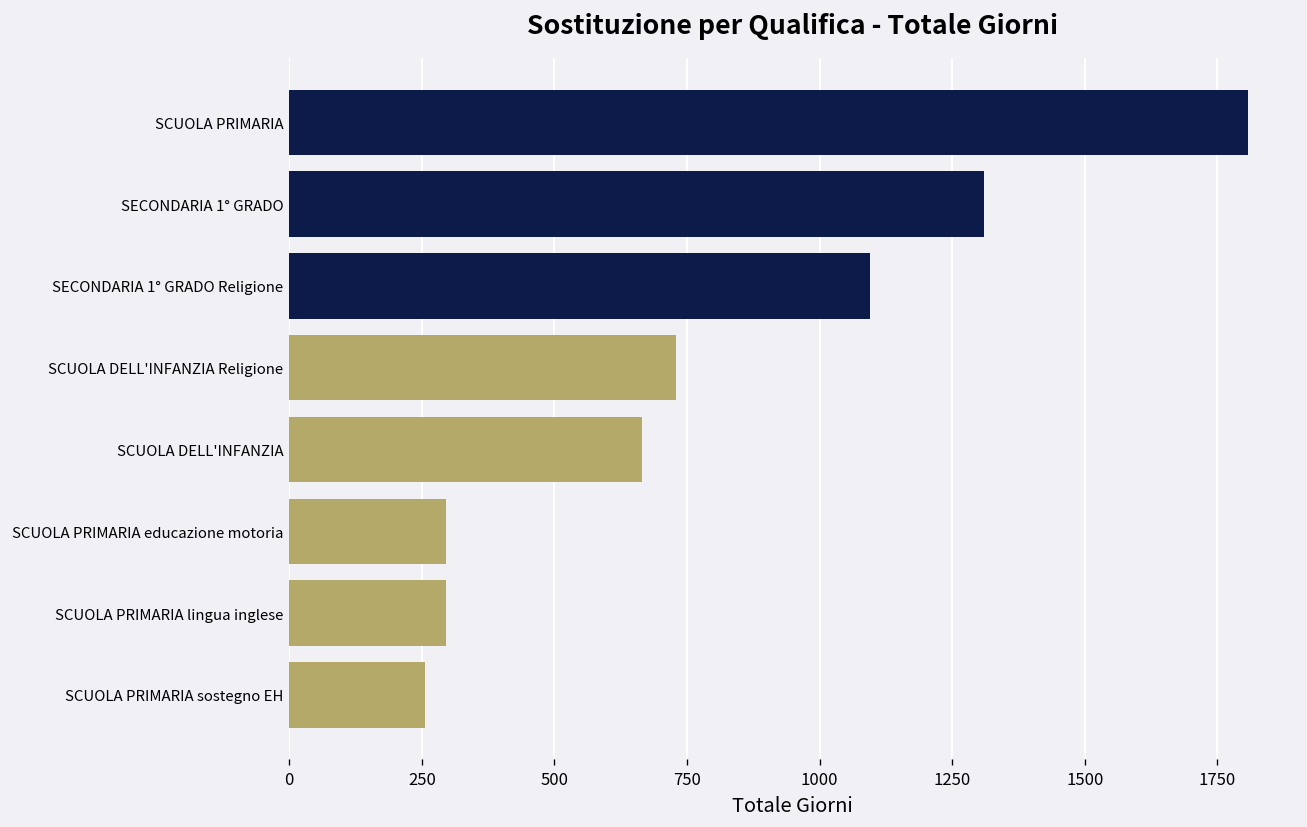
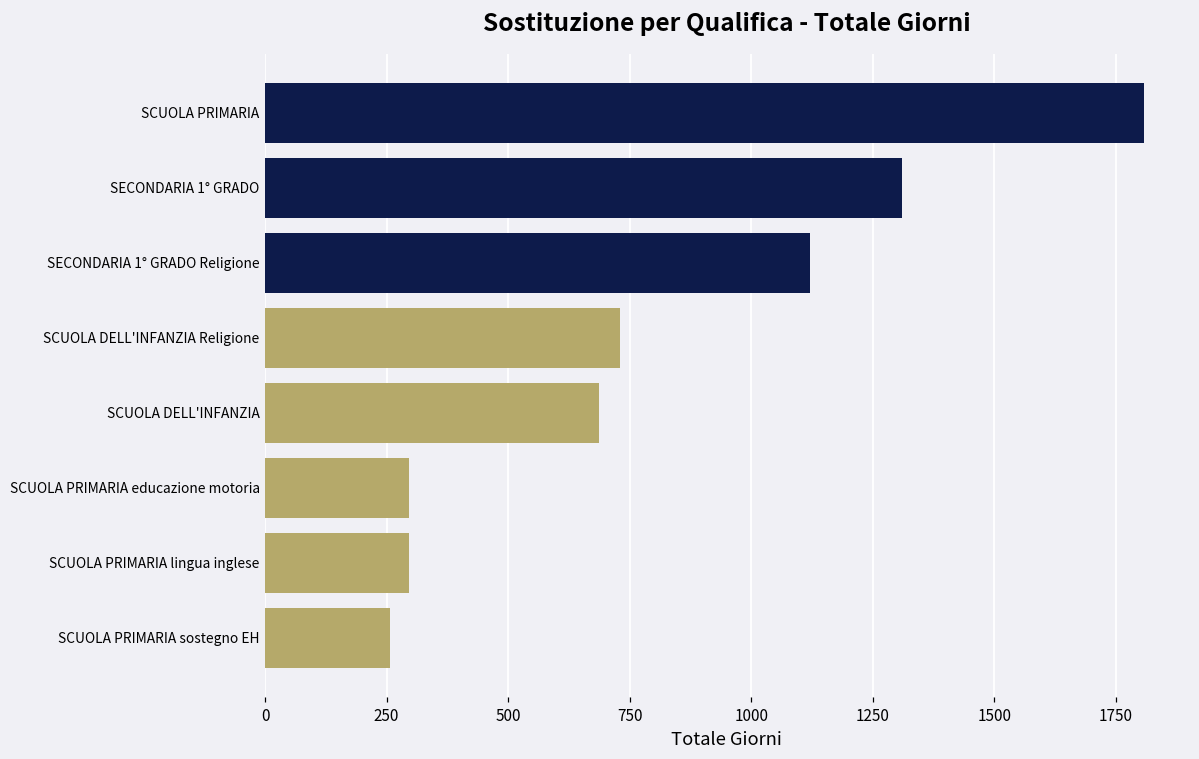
  {
    "SCUOLA PRIMARIA": 1810,
    "SECONDARIA 1° GRADO": 1310,
-   "SECONDARIA 1° GRADO Religione": 1100,
+   "SECONDARIA 1° GRADO Religione": 1120,
    "SCUOLA DELL'INFANZIA Religione": 730,
-   "SCUOLA DELL'INFANZIA": 670,
+   "SCUOLA DELL'INFANZIA": 690,
    "SCUOLA PRIMARIA educazione motoria": 300,
    "SCUOLA PRIMARIA lingua inglese": 300,
    "SCUOLA PRIMARIA sostegno EH": 260
  }
